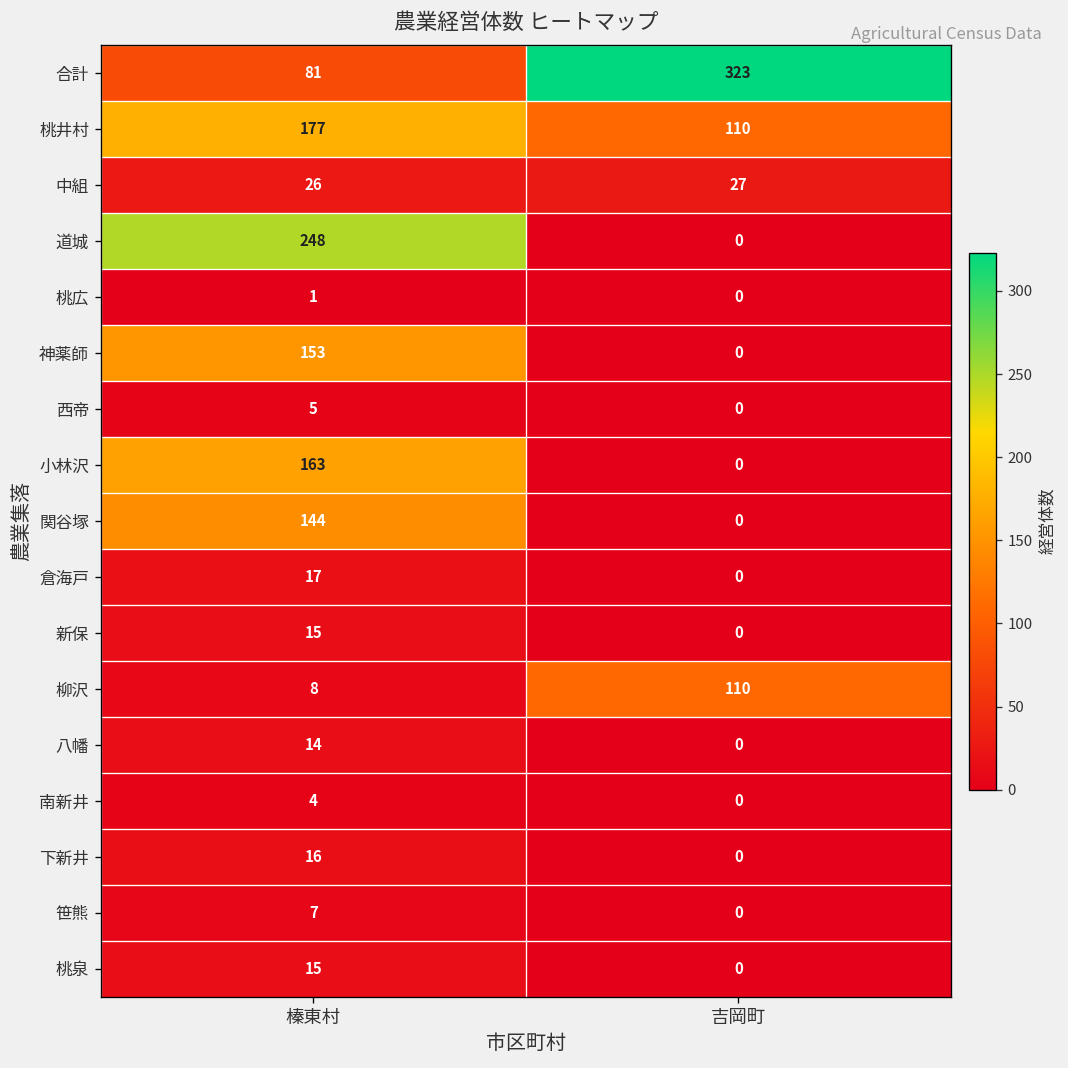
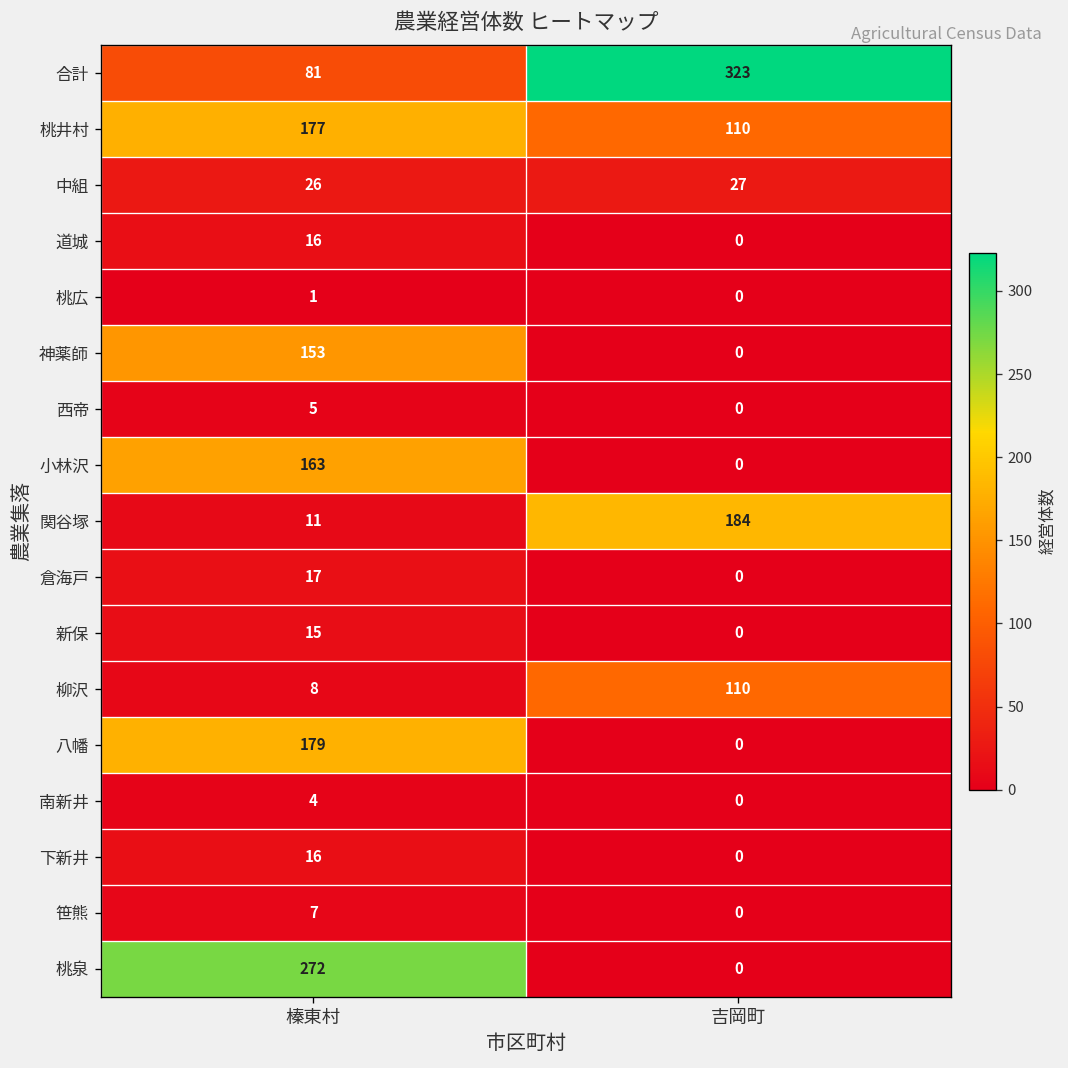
  {
    "合計": {
      "榛東村": 81,
      "吉岡町": 323
    },
    "桃井村": {
      "榛東村": 177,
      "吉岡町": 110
    },
    "中組": {
      "榛東村": 26,
      "吉岡町": 27
    },
    "道城": {
-     "榛東村": 248,
+     "榛東村": 16,
      "吉岡町": 0
    },
    "桃広": {
      "榛東村": 1,
      "吉岡町": 0
    },
    "神薬師": {
      "榛東村": 153,
      "吉岡町": 0
    },
    "西帝": {
      "榛東村": 5,
      "吉岡町": 0
    },
    "小林沢": {
      "榛東村": 163,
      "吉岡町": 0
    },
    "関谷塚": {
-     "榛東村": 144,
-     "吉岡町": 0
+     "榛東村": 11,
+     "吉岡町": 184
    },
    "倉海戸": {
      "榛東村": 17,
      "吉岡町": 0
    },
    "新保": {
      "榛東村": 15,
      "吉岡町": 0
    },
    "柳沢": {
      "榛東村": 8,
      "吉岡町": 110
    },
    "八幡": {
-     "榛東村": 14,
+     "榛東村": 179,
      "吉岡町": 0
    },
    "南新井": {
      "榛東村": 4,
      "吉岡町": 0
    },
    "下新井": {
      "榛東村": 16,
      "吉岡町": 0
    },
    "笹熊": {
      "榛東村": 7,
      "吉岡町": 0
    },
    "桃泉": {
-     "榛東村": 15,
+     "榛東村": 272,
      "吉岡町": 0
    }
  }
